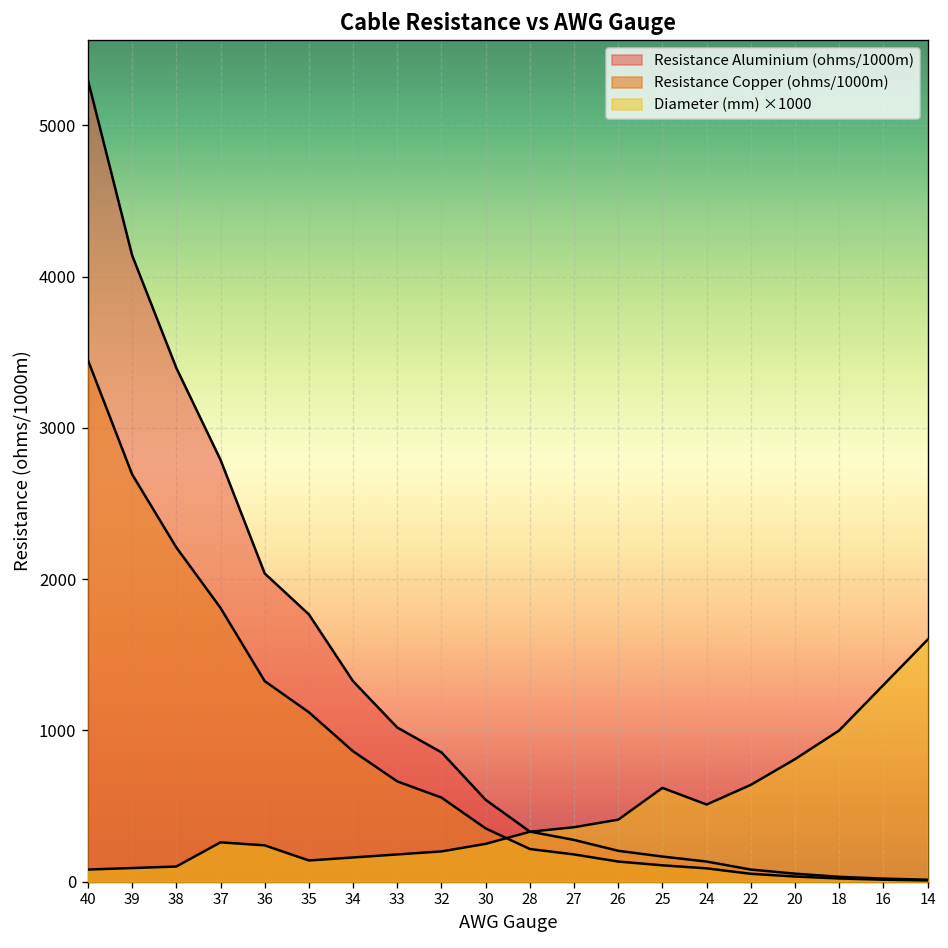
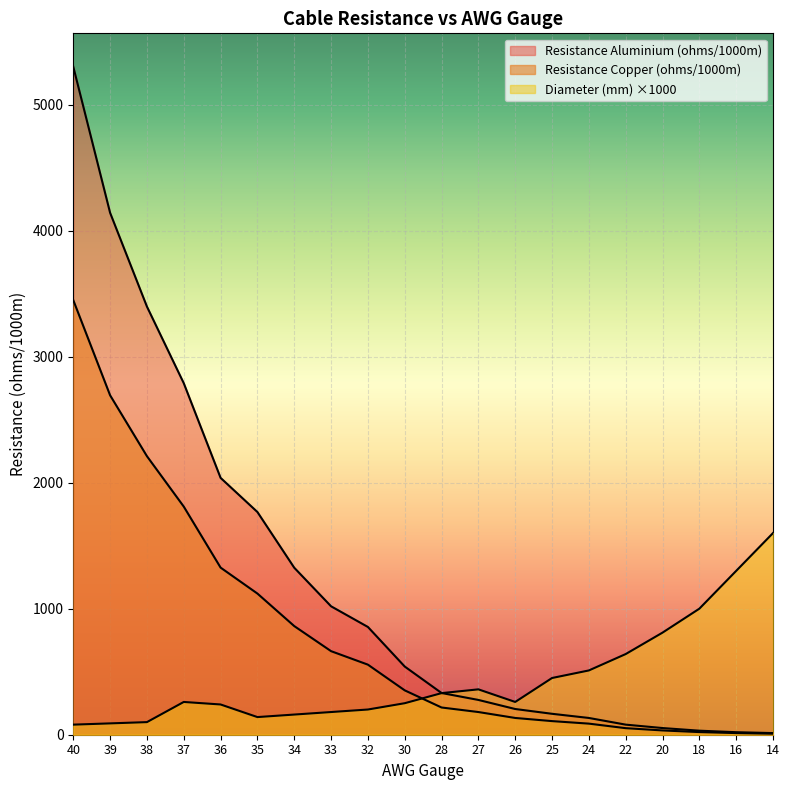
  {
    "Diameter (mm) ×1000": {
      "40": 80,
      "39": 90,
      "38": 100,
      "37": 260,
      "36": 240,
      "35": 140,
      "34": 160,
      "33": 180,
      "32": 200,
      "30": 250,
      "27": 360,
-     "26": 410,
-     "25": 620,
+     "26": 260,
+     "25": 450,
      "24": 510,
      "22": 640,
      "20": 810,
      "18": 1000,
      "16": 1300,
      "14": 1600
    }
  }
